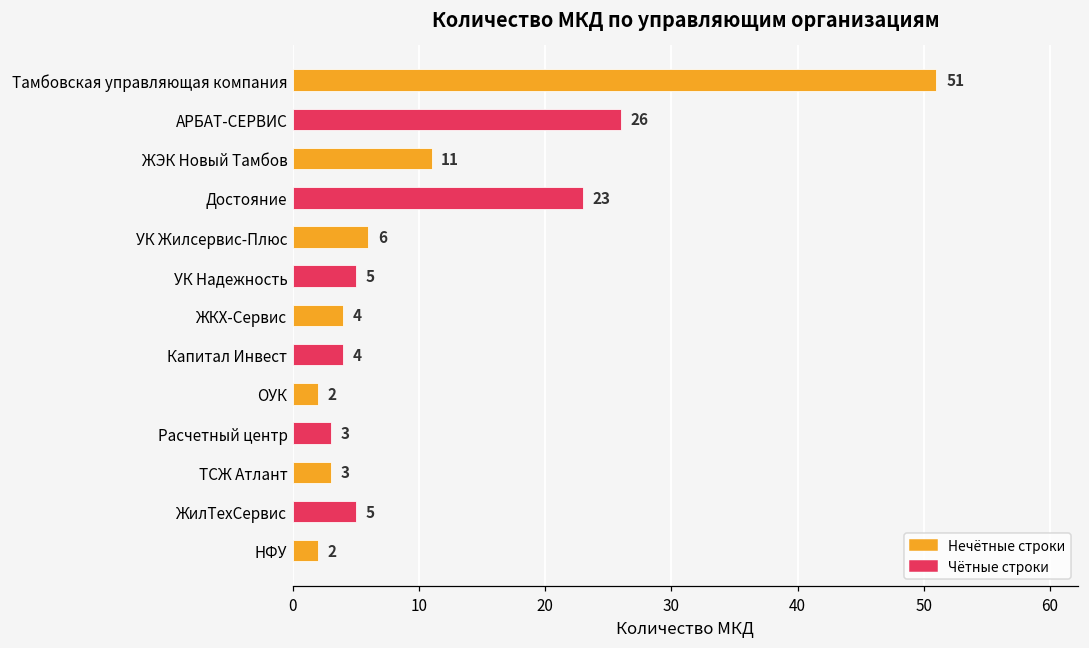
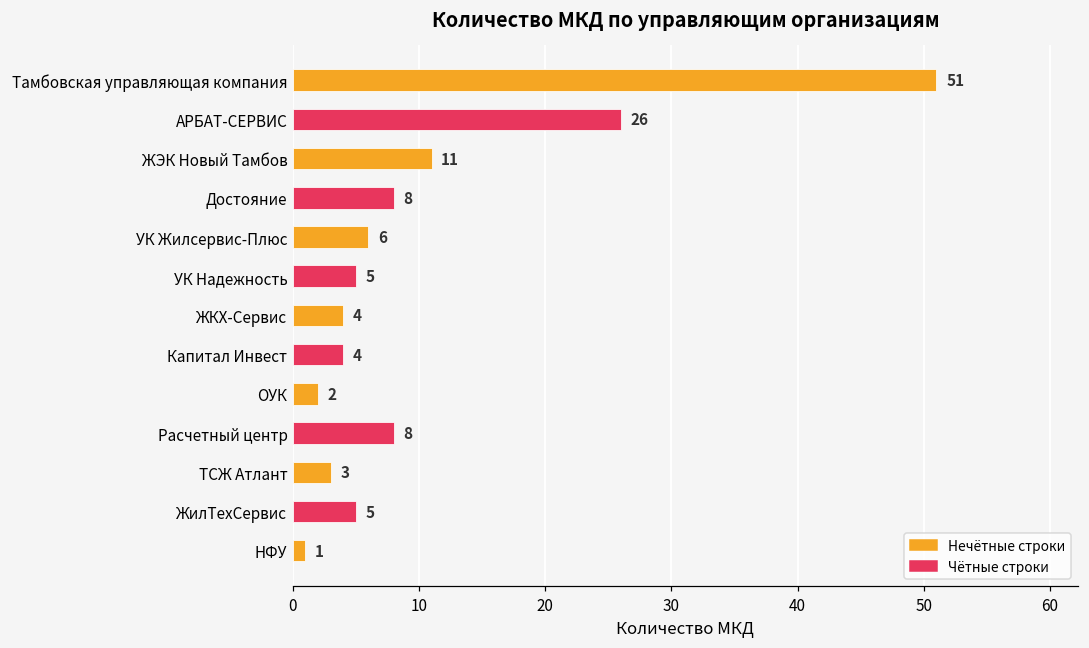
  {
    "Тамбовская управляющая компания": 51,
    "АРБАТ-СЕРВИС": 26,
    "ЖЭК Новый Тамбов": 11,
-   "Достояние": 23,
+   "Достояние": 8,
    "УК Жилсервис-Плюс": 6,
    "УК Надежность": 5,
    "ЖКХ-Сервис": 4,
    "Капитал Инвест": 4,
    "ОУК": 2,
-   "Расчетный центр": 3,
+   "Расчетный центр": 8,
    "ТСЖ Атлант": 3,
    "ЖилТехСервис": 5,
-   "НФУ": 2
+   "НФУ": 1
  }
